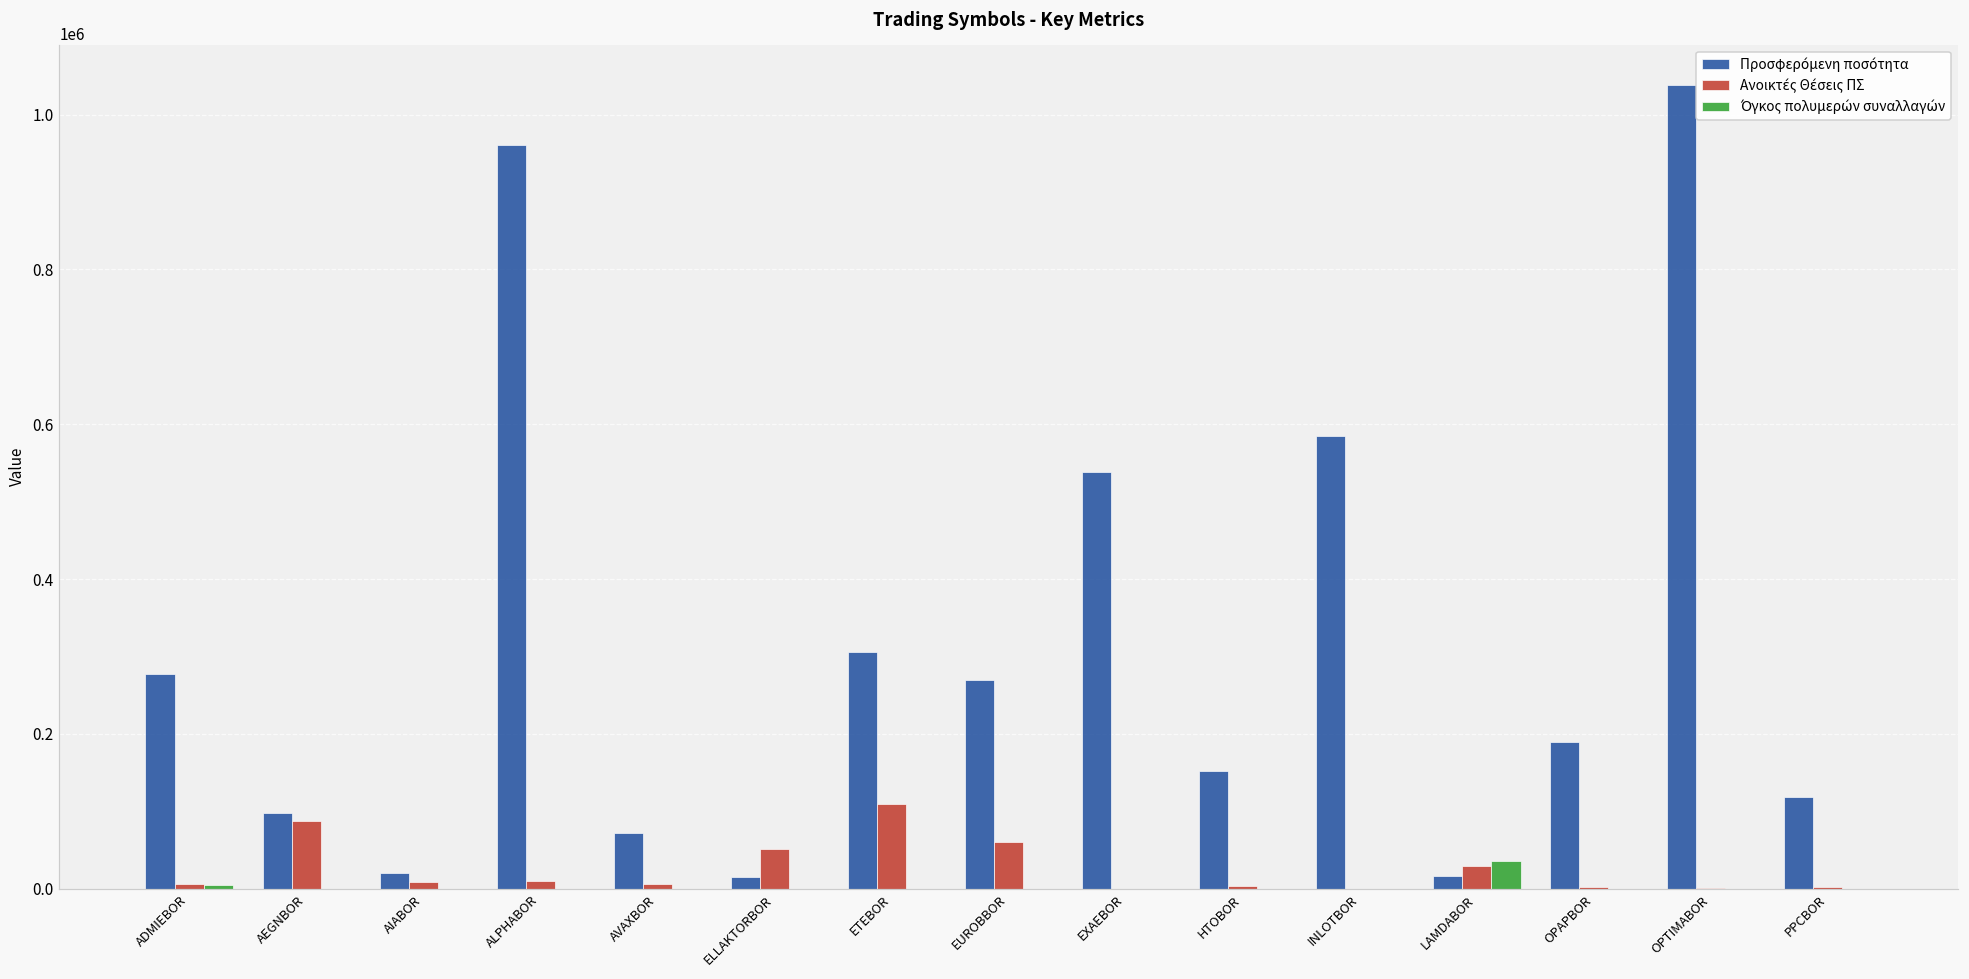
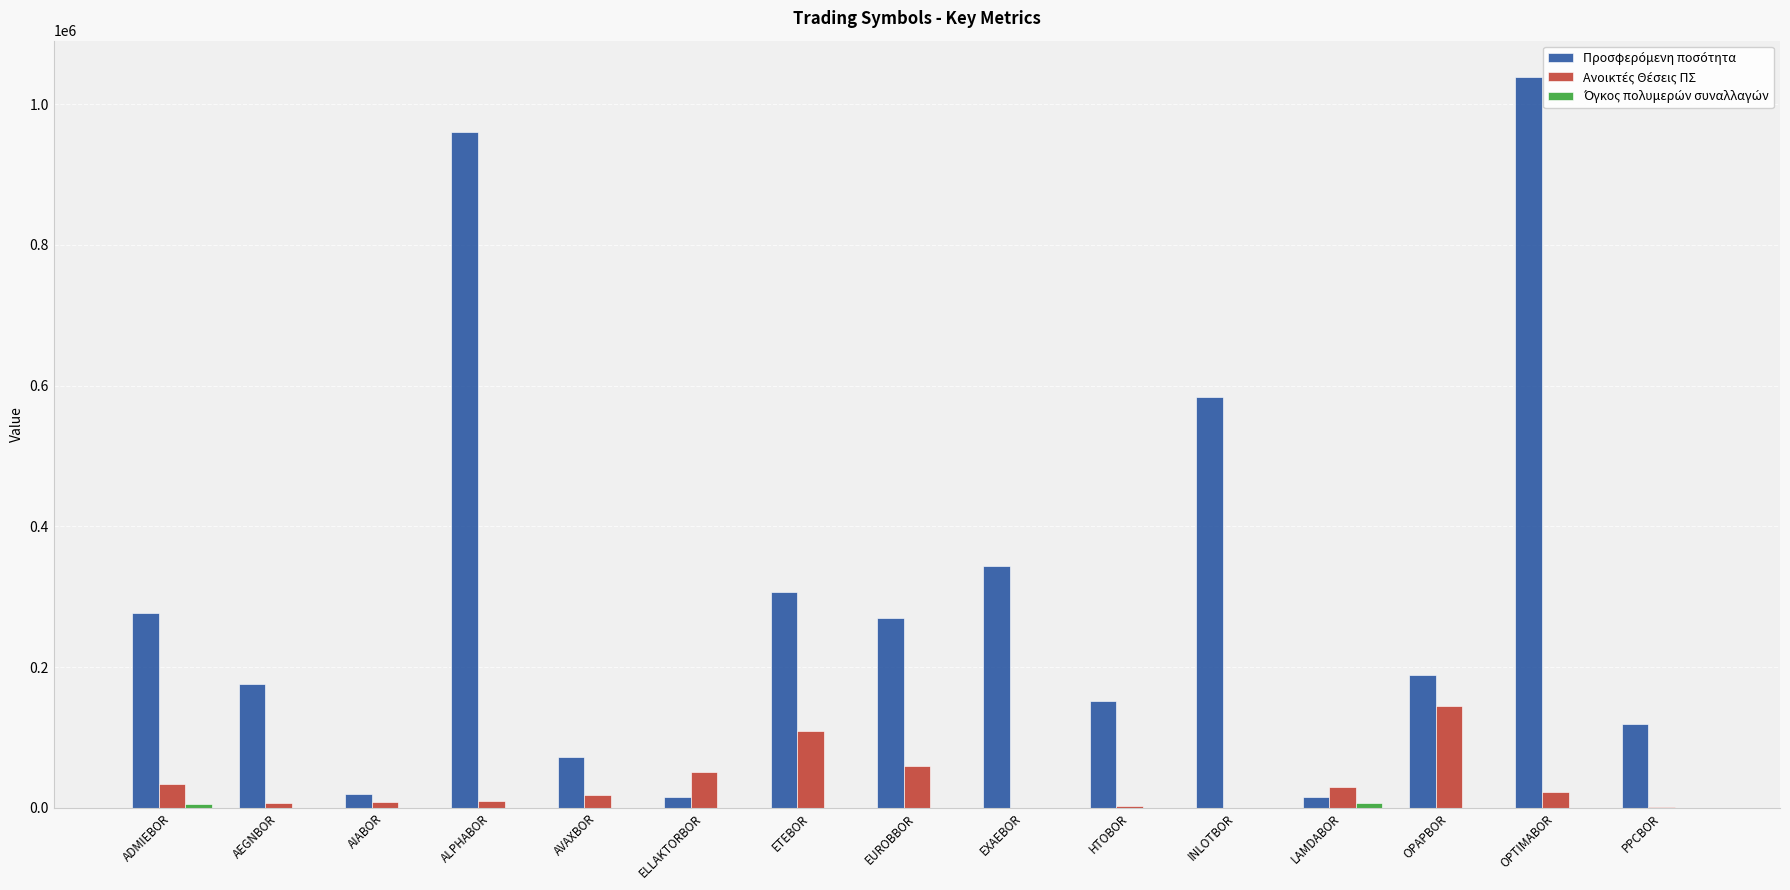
  {
    "Προσφερόμενη ποσότητα": {
      "ADMIEBOR": 280000,
-     "AEGNBOR": 100000,
+     "AEGNBOR": 180000,
      "AIABOR": 20000,
      "ALPHABOR": 960000,
      "AVAXBOR": 70000,
      "ELLAKTORBOR": 20000,
      "ETEBOR": 310000,
      "EUROBBOR": 270000,
-     "EXAEBOR": 540000,
+     "EXAEBOR": 340000,
      "HTOBOR": 150000,
      "INLOTBOR": 580000,
      "LAMDABOR": 20000,
      "OPAPBOR": 190000,
      "OPTIMABOR": 1040000,
      "PPCBOR": 120000
    },
    "Ανοικτές Θέσεις ΠΣ": {
-     "ADMIEBOR": 10000,
-     "AEGNBOR": 90000,
+     "ADMIEBOR": 30000,
+     "AEGNBOR": 10000,
      "AIABOR": 10000,
      "ALPHABOR": 10000,
-     "AVAXBOR": 10000,
+     "AVAXBOR": 20000,
      "ELLAKTORBOR": 50000,
      "ETEBOR": 110000,
      "EUROBBOR": 60000,
      "EXAEBOR": 0,
      "INLOTBOR": 0,
      "LAMDABOR": 30000,
-     "OPAPBOR": 0,
-     "OPTIMABOR": 0
+     "OPAPBOR": 150000,
+     "OPTIMABOR": 20000
    },
    "Όγκος πολυμερών συναλλαγών": {
      "ADMIEBOR": 10000,
      "AEGNBOR": 0,
      "AIABOR": 0,
      "ALPHABOR": 0,
      "AVAXBOR": 0,
      "ELLAKTORBOR": 0,
      "ETEBOR": 0,
      "EUROBBOR": 0,
      "EXAEBOR": 0,
      "HTOBOR": 0,
      "INLOTBOR": 0,
-     "LAMDABOR": 40000,
+     "LAMDABOR": 10000,
      "OPAPBOR": 0,
      "OPTIMABOR": 0,
      "PPCBOR": 0
    }
  }
